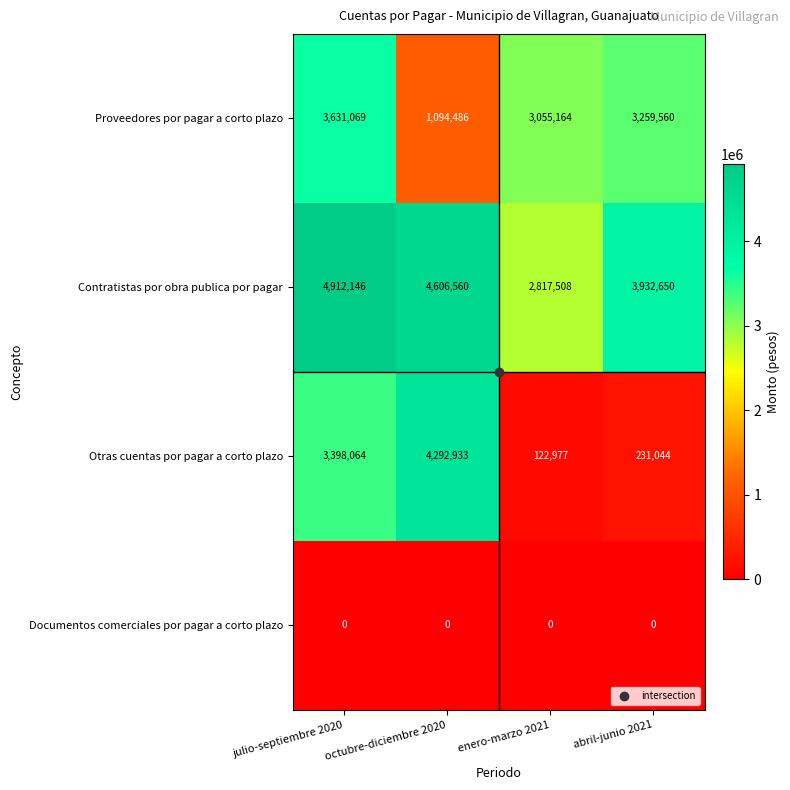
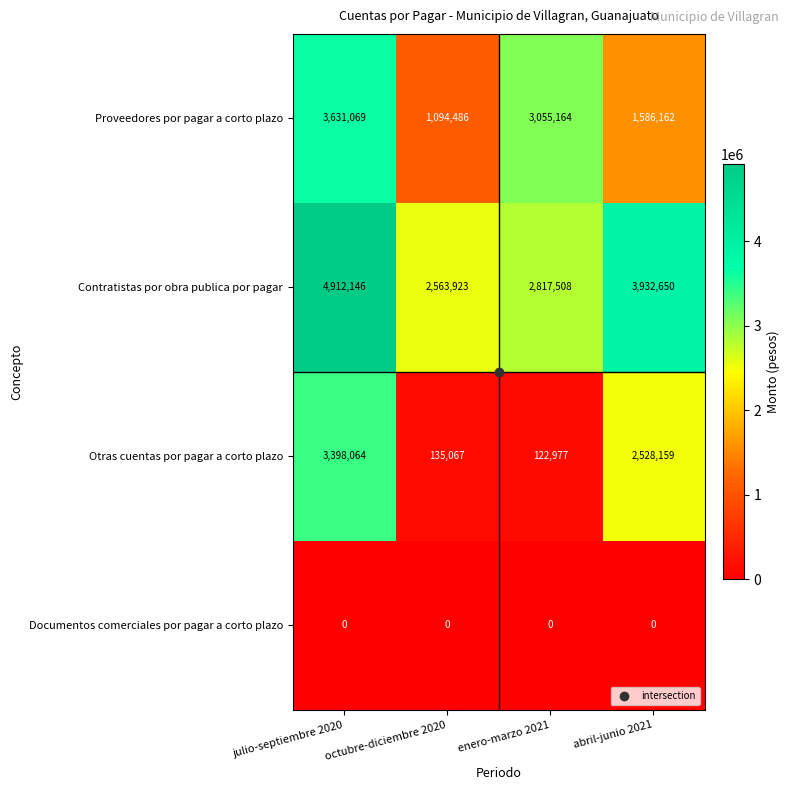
  {
    "Proveedores por pagar a corto plazo": {
      "julio-septiembre 2020": "3,631,069",
      "octubre-diciembre 2020": "1,094,486",
      "enero-marzo 2021": "3,055,164",
-     "abril-junio 2021": "3,259,560"
+     "abril-junio 2021": "1,586,162"
    },
    "Contratistas por obra publica por pagar": {
      "julio-septiembre 2020": "4,912,146",
-     "octubre-diciembre 2020": "4,606,560",
+     "octubre-diciembre 2020": "2,563,923",
      "enero-marzo 2021": "2,817,508",
      "abril-junio 2021": "3,932,650"
    },
    "Otras cuentas por pagar a corto plazo": {
      "julio-septiembre 2020": "3,398,064",
-     "octubre-diciembre 2020": "4,292,933",
+     "octubre-diciembre 2020": "135,067",
      "enero-marzo 2021": "122,977",
-     "abril-junio 2021": "231,044"
+     "abril-junio 2021": "2,528,159"
    },
    "Documentos comerciales por pagar a corto plazo": {
      "julio-septiembre 2020": "0",
      "octubre-diciembre 2020": "0",
      "enero-marzo 2021": "0",
      "abril-junio 2021": "0"
    }
  }
